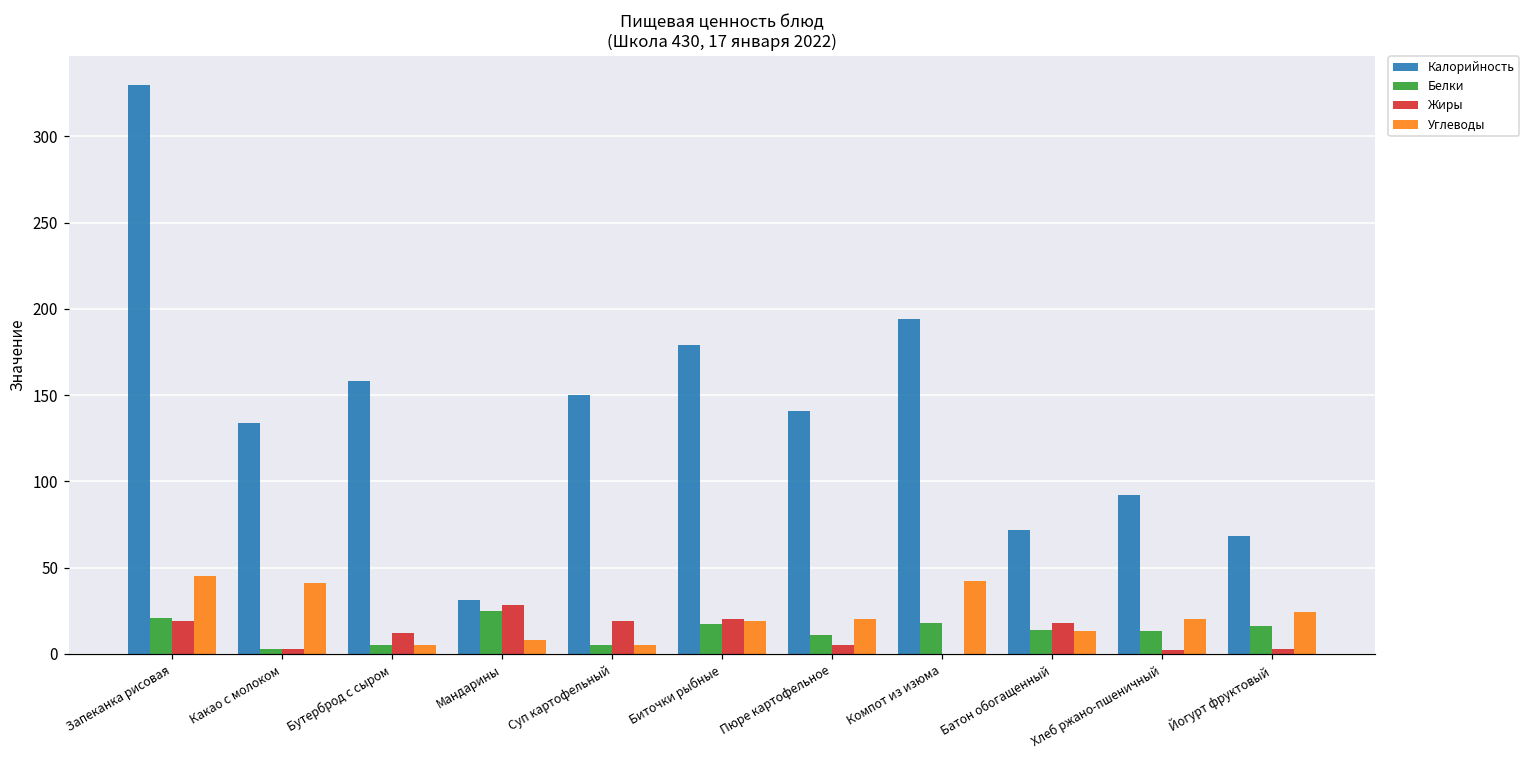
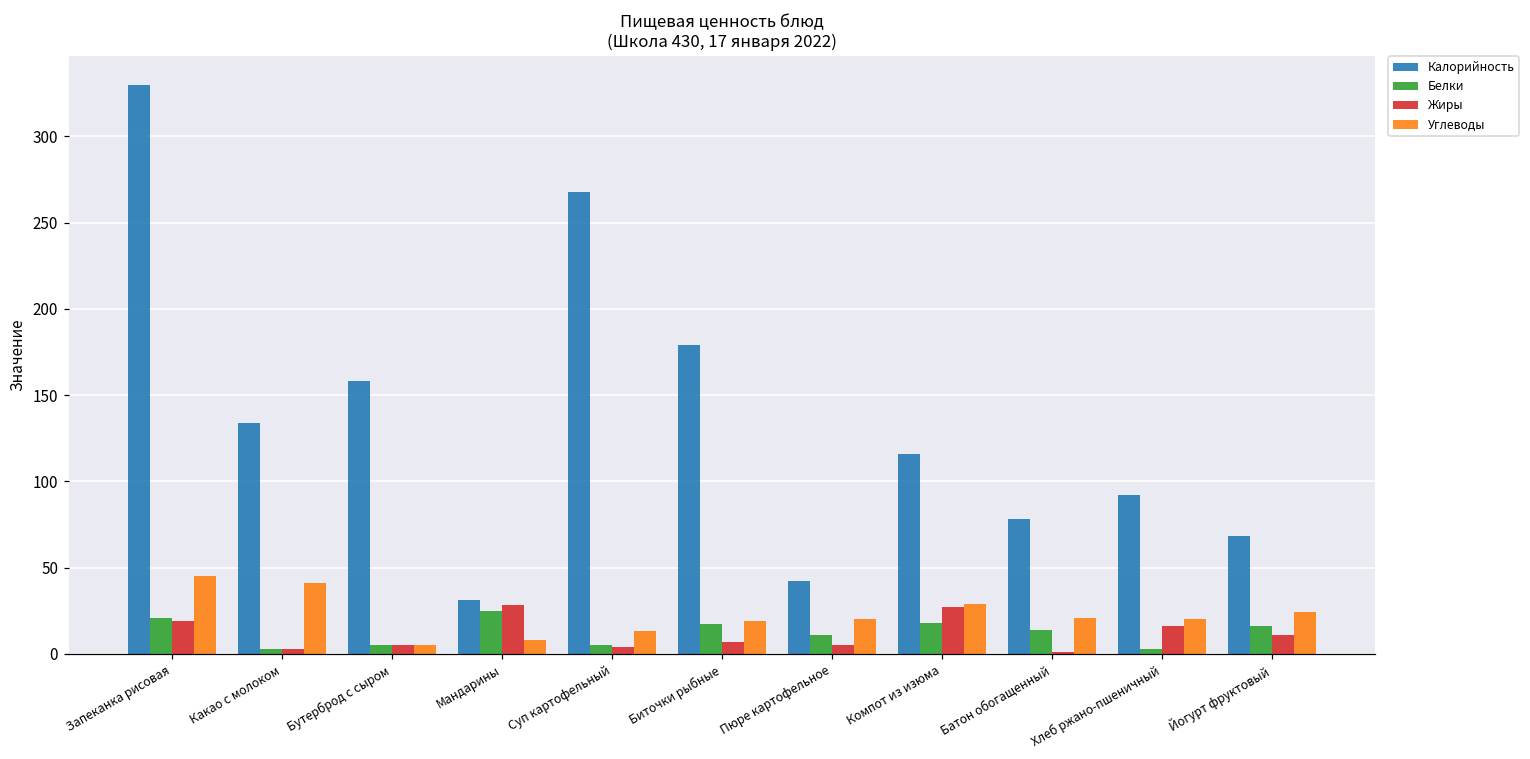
  {
    "Калорийность": {
      "Запеканка рисовая": 330,
      "Какао с молоком": 134,
      "Бутерброд с сыром": 158,
      "Мандарины": 31,
-     "Суп картофельный": 150,
+     "Суп картофельный": 268,
      "Биточки рыбные": 179,
-     "Пюре картофельное": 141,
-     "Компот из изюма": 194,
-     "Батон обогащенный": 72,
+     "Пюре картофельное": 42,
+     "Компот из изюма": 116,
+     "Батон обогащенный": 78,
      "Хлеб ржано-пшеничный": 92,
      "Йогурт фруктовый": 68
    },
    "Белки": {
      "Запеканка рисовая": 21,
      "Какао с молоком": 3,
      "Бутерброд с сыром": 5,
      "Мандарины": 25,
      "Суп картофельный": 5,
      "Биточки рыбные": 17,
      "Пюре картофельное": 11,
      "Компот из изюма": 18,
      "Батон обогащенный": 14,
-     "Хлеб ржано-пшеничный": 13,
+     "Хлеб ржано-пшеничный": 3,
      "Йогурт фруктовый": 16
    },
    "Жиры": {
      "Запеканка рисовая": 19,
      "Какао с молоком": 3,
-     "Бутерброд с сыром": 12,
+     "Бутерброд с сыром": 5,
      "Мандарины": 28,
-     "Суп картофельный": 19,
-     "Биточки рыбные": 20,
+     "Суп картофельный": 4,
+     "Биточки рыбные": 7,
      "Пюре картофельное": 5,
-     "Компот из изюма": 0,
-     "Батон обогащенный": 18,
-     "Хлеб ржано-пшеничный": 2,
-     "Йогурт фруктовый": 3
+     "Компот из изюма": 27,
+     "Батон обогащенный": 1,
+     "Хлеб ржано-пшеничный": 16,
+     "Йогурт фруктовый": 11
    },
    "Углеводы": {
      "Запеканка рисовая": 45,
      "Какао с молоком": 41,
      "Бутерброд с сыром": 5,
      "Мандарины": 8,
-     "Суп картофельный": 5,
+     "Суп картофельный": 13,
      "Биточки рыбные": 19,
      "Пюре картофельное": 20,
-     "Компот из изюма": 42,
-     "Батон обогащенный": 13,
+     "Компот из изюма": 29,
+     "Батон обогащенный": 21,
      "Хлеб ржано-пшеничный": 20,
      "Йогурт фруктовый": 24
    }
  }
